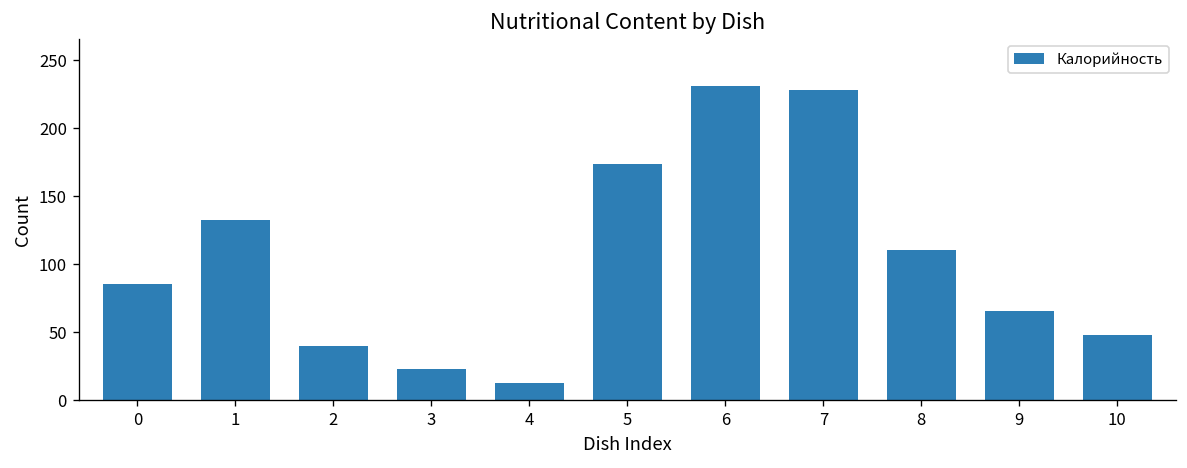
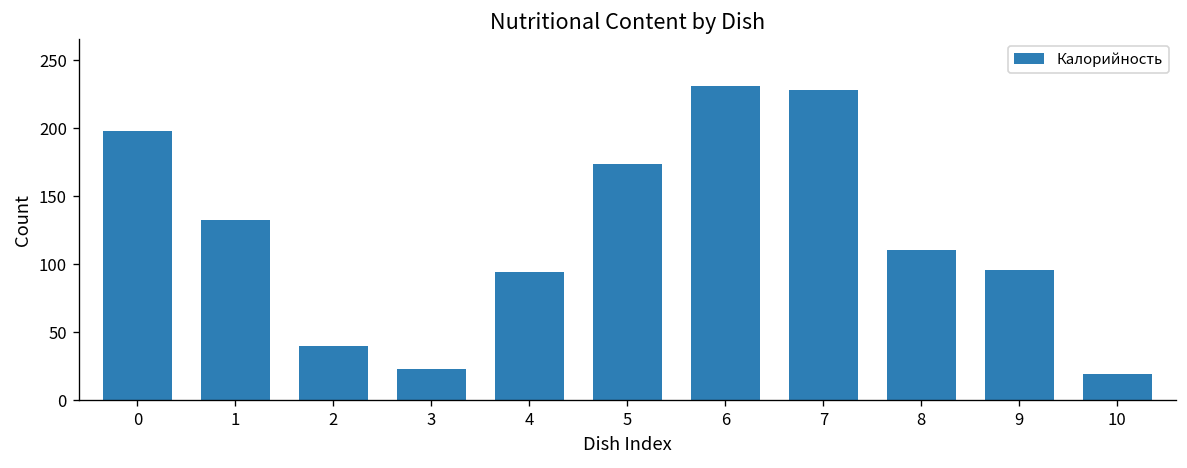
  {
-   "0": 86,
+   "0": 198,
    "1": 133,
    "2": 40,
    "3": 23,
-   "4": 13,
+   "4": 95,
    "5": 174,
    "6": 231,
    "7": 228,
    "8": 111,
-   "9": 66,
-   "10": 48
+   "9": 96,
+   "10": 19
  }
